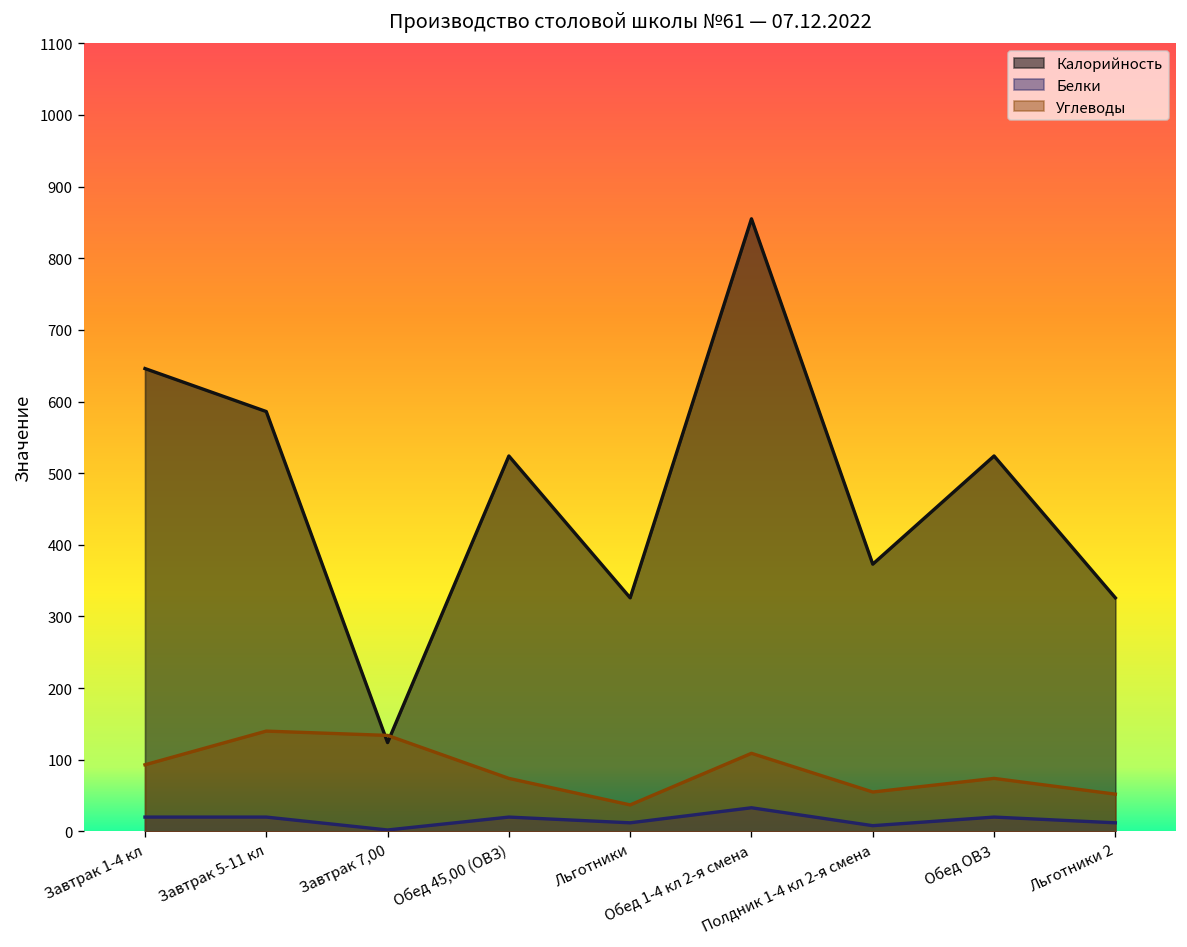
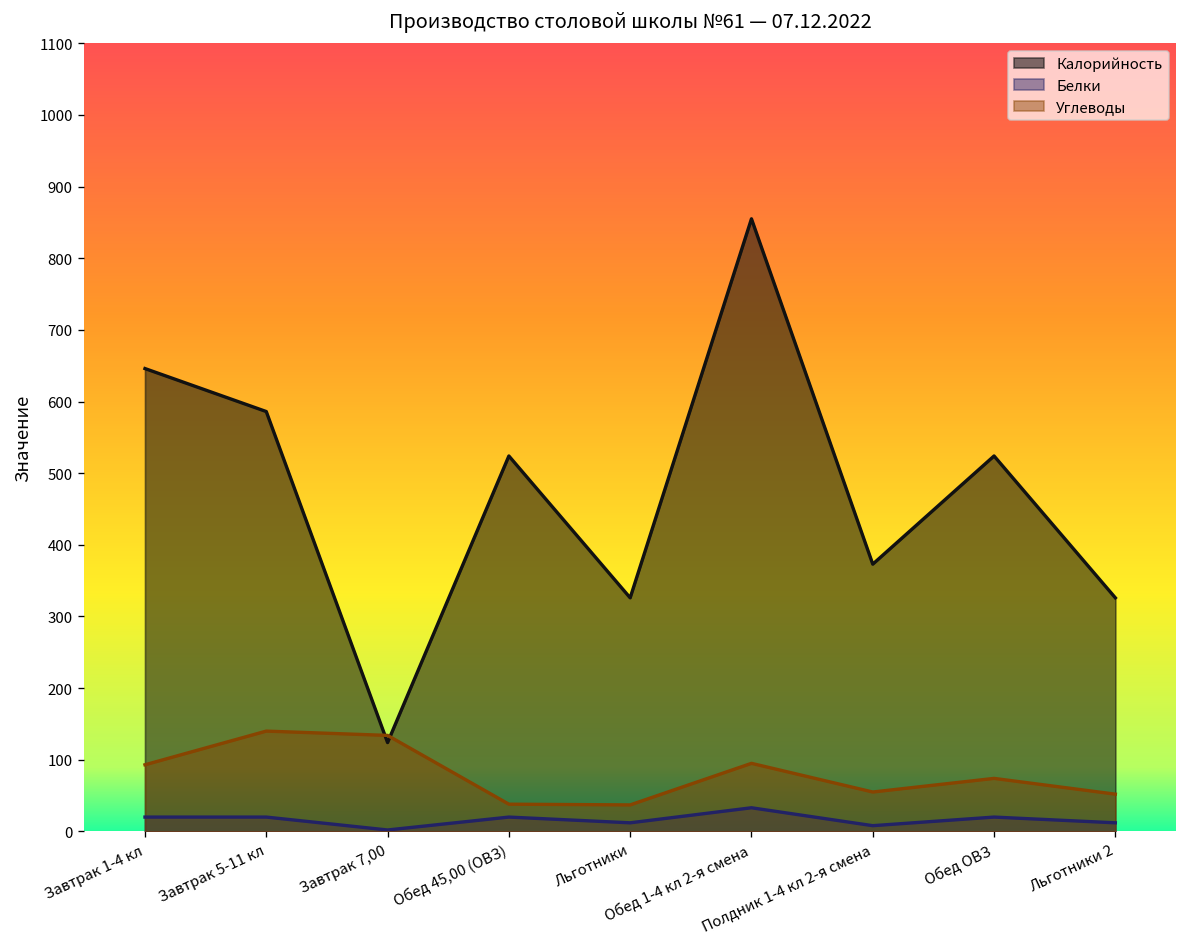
  {
    "Углеводы": {
      "Завтрак 1-4 кл": 90,
      "Завтрак 5-11 кл": 140,
      "Завтрак 7,00": 130,
-     "Обед 45,00 (ОВЗ)": 70,
+     "Обед 45,00 (ОВЗ)": 40,
      "Льготники": 40,
-     "Обед 1-4 кл 2-я смена": 110,
+     "Обед 1-4 кл 2-я смена": 100,
      "Полдник 1-4 кл 2-я смена": 60,
      "Обед ОВЗ": 70,
      "Льготники 2": 50
    }
  }
